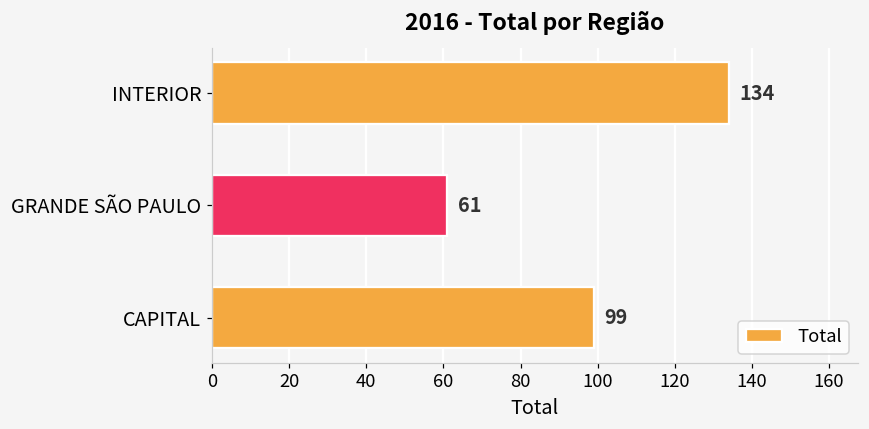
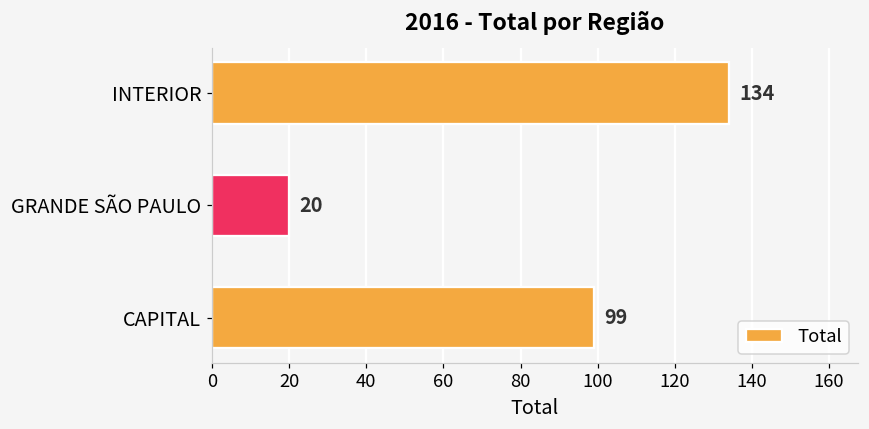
  {
    "INTERIOR": 134,
-   "GRANDE SÃO PAULO": 61,
+   "GRANDE SÃO PAULO": 20,
    "CAPITAL": 99
  }
